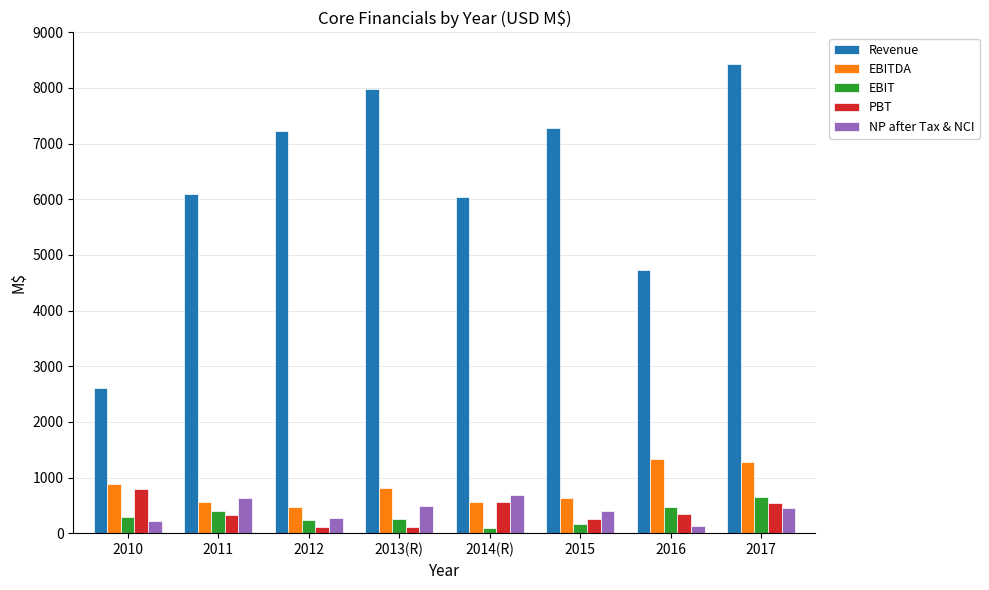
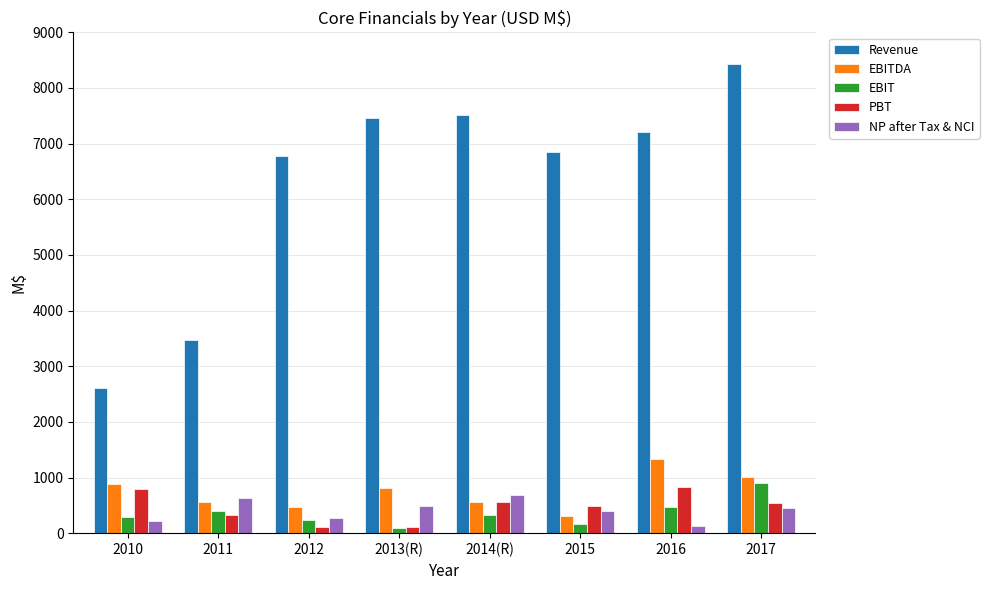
  {
    "Revenue": {
      "2010": 2600,
-     "2011": 6100,
-     "2012": 7200,
-     "2013(R)": 8000,
-     "2014(R)": 6000,
-     "2015": 7300,
-     "2016": 4700,
+     "2011": 3500,
+     "2012": 6800,
+     "2013(R)": 7500,
+     "2014(R)": 7500,
+     "2015": 6800,
+     "2016": 7200,
      "2017": 8400
    },
    "EBITDA": {
      "2010": 900,
      "2011": 600,
      "2012": 500,
      "2013(R)": 800,
      "2014(R)": 600,
-     "2015": 600,
+     "2015": 300,
      "2016": 1300,
-     "2017": 1300
+     "2017": 1000
    },
    "EBIT": {
      "2010": 300,
      "2011": 400,
      "2012": 200,
-     "2013(R)": 300,
-     "2014(R)": 100,
+     "2013(R)": 100,
+     "2014(R)": 300,
      "2015": 200,
      "2016": 500,
-     "2017": 600
+     "2017": 900
    },
    "PBT": {
      "2010": 800,
      "2011": 300,
      "2012": 100,
      "2013(R)": 100,
      "2014(R)": 600,
-     "2015": 300,
-     "2016": 300,
+     "2015": 500,
+     "2016": 800,
      "2017": 500
    },
    "NP after Tax & NCI": {
      "2010": 200,
      "2011": 600,
      "2012": 300,
      "2013(R)": 500,
      "2014(R)": 700,
      "2015": 400,
      "2016": 100,
      "2017": 500
    }
  }
